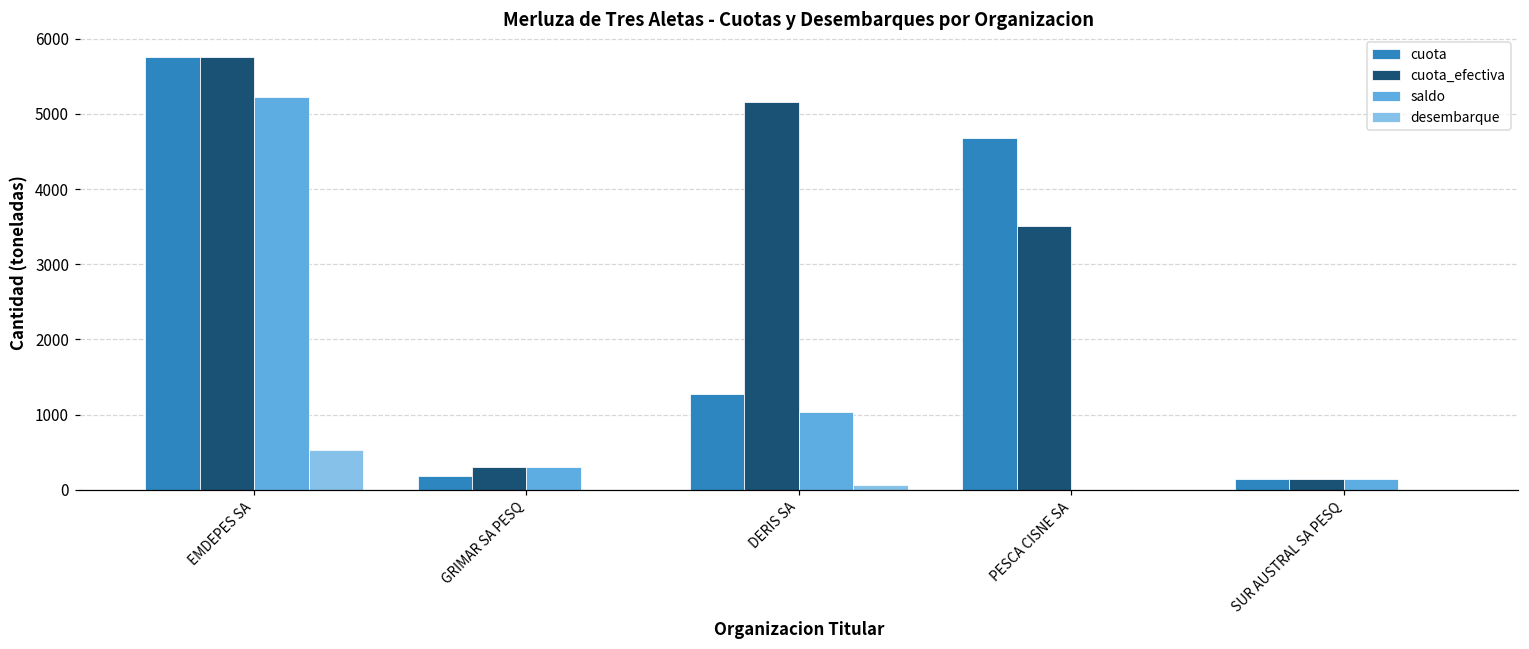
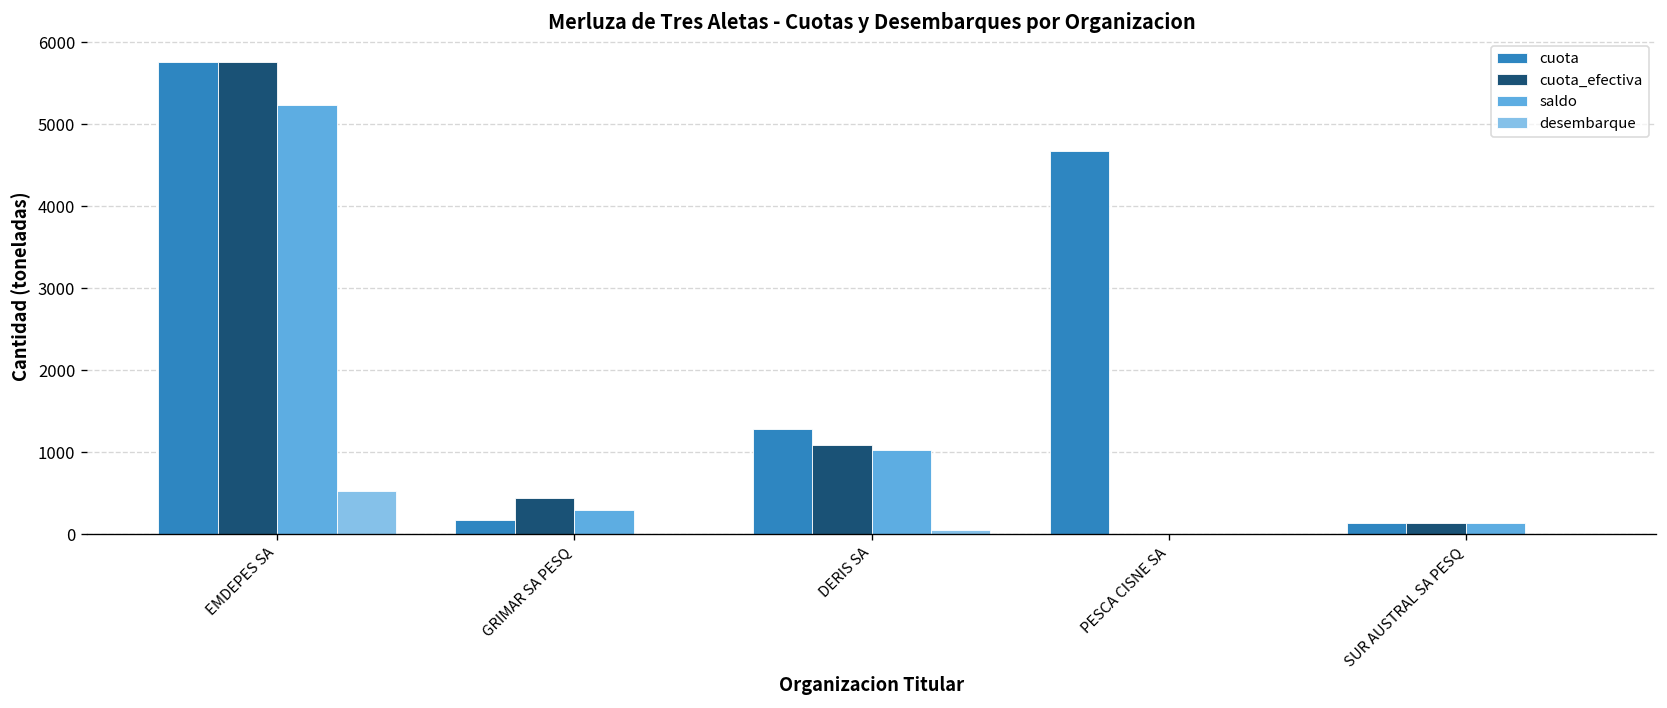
  {
    "cuota": {
      "EMDEPES SA": 5800,
      "GRIMAR SA PESQ": 200,
      "DERIS SA": 1300,
      "PESCA CISNE SA": 4700,
      "SUR AUSTRAL SA PESQ": 100
    },
    "cuota_efectiva": {
      "EMDEPES SA": 5800,
-     "GRIMAR SA PESQ": 300,
-     "DERIS SA": 5200,
-     "PESCA CISNE SA": 3500,
+     "GRIMAR SA PESQ": 400,
+     "DERIS SA": 1100,
+     "PESCA CISNE SA": 0,
      "SUR AUSTRAL SA PESQ": 100
    }
  }
